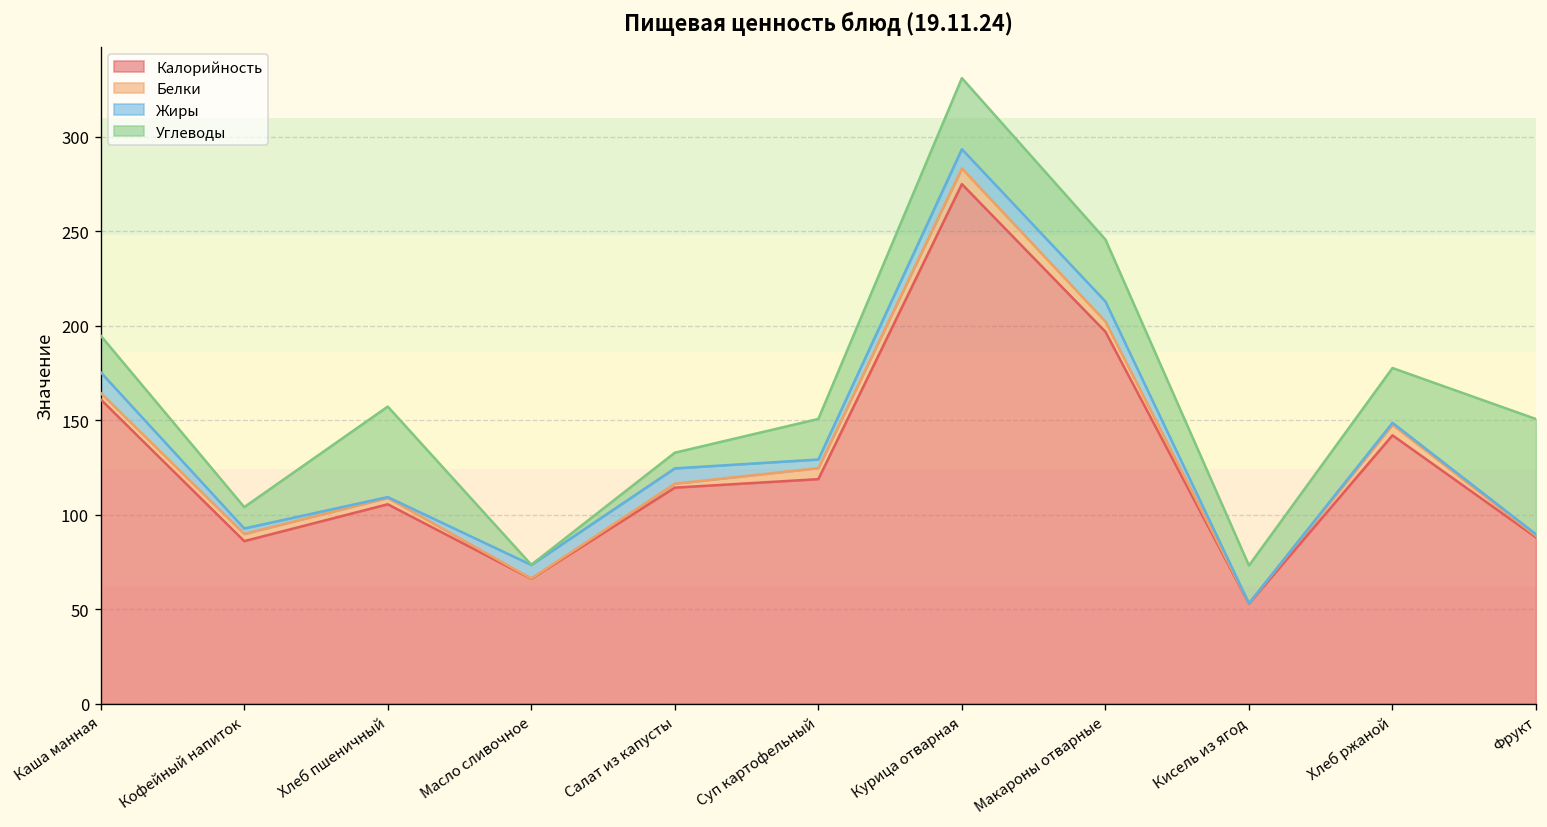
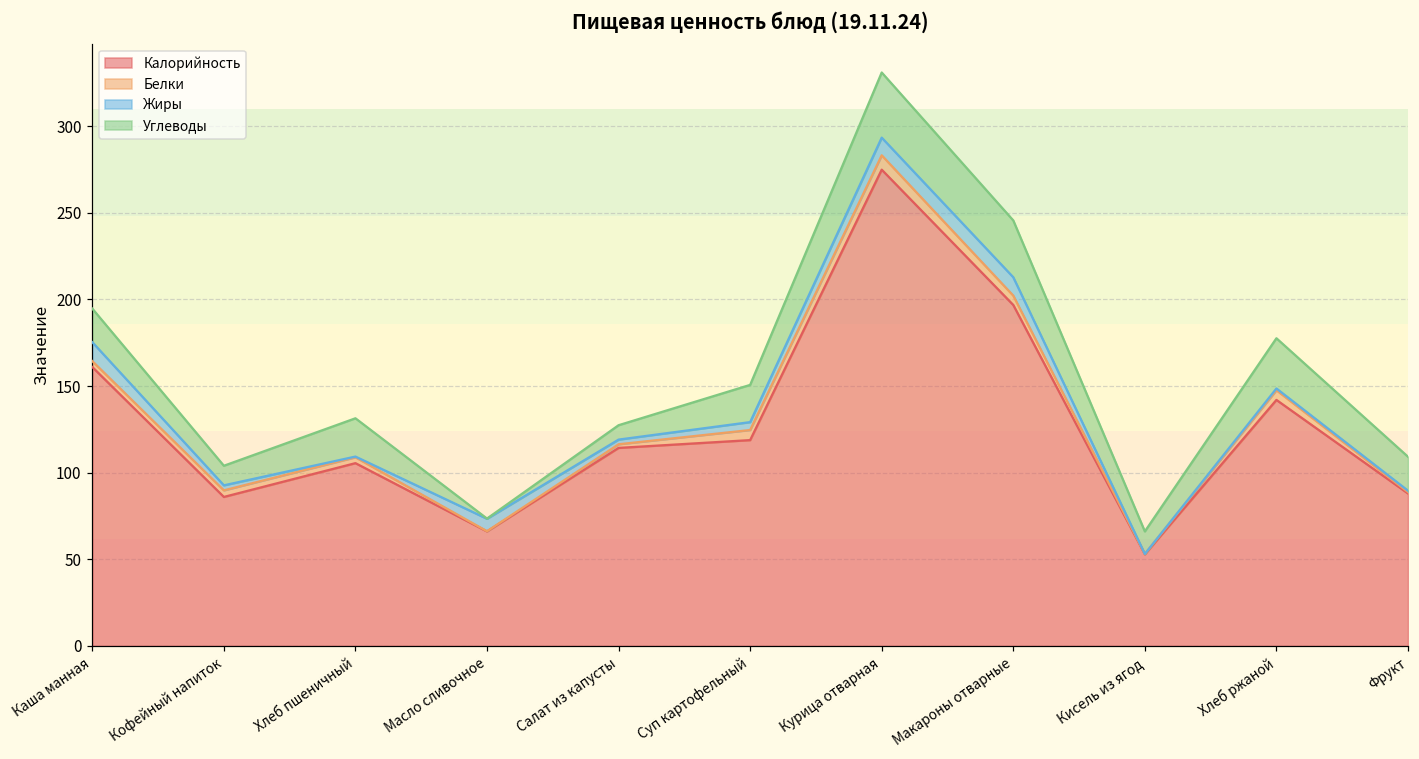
  {
    "Жиры": {
      "Каша манная": 11,
      "Кофейный напиток": 3,
-     "Салат из капусты": 8,
+     "Салат из капусты": 3,
      "Суп картофельный": 5,
      "Курица отварная": 10,
      "Макароны отварные": 11
    },
    "Углеводы": {
      "Каша манная": 19,
      "Кофейный напиток": 11,
-     "Хлеб пшеничный": 48,
+     "Хлеб пшеничный": 22,
      "Салат из капусты": 8,
      "Суп картофельный": 21,
      "Курица отварная": 38,
      "Макароны отварные": 33,
-     "Кисель из ягод": 20,
+     "Кисель из ягод": 13,
      "Хлеб ржаной": 29,
-     "Фрукт": 61
+     "Фрукт": 20
    }
  }
